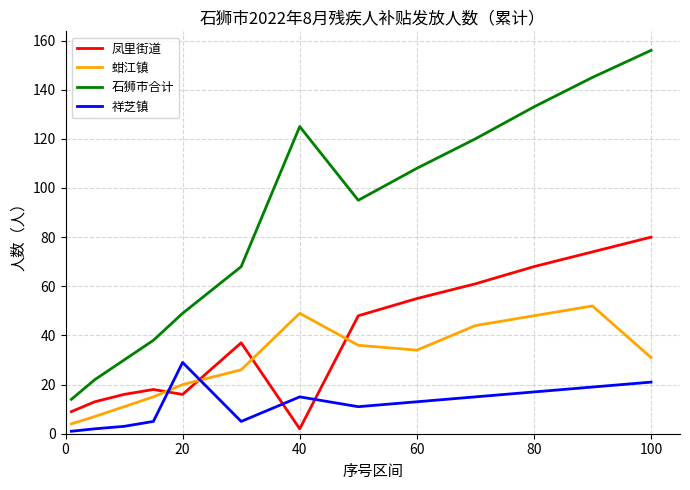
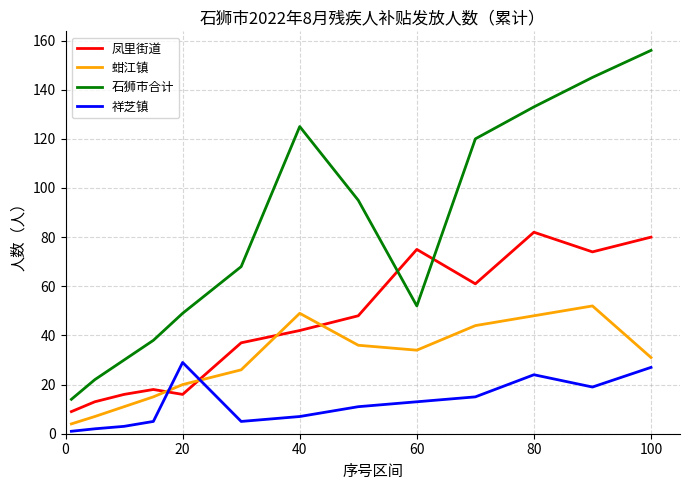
  {
    "凤里街道": {
      "20": 16,
-     "40": 2,
-     "60": 55,
-     "80": 68,
+     "40": 42,
+     "60": 75,
+     "80": 82,
      "100": 80
    },
    "蚶江镇": {
      "20": 20,
      "40": 49,
      "60": 34,
      "80": 48,
      "100": 31
    },
    "石狮市合计": {
      "20": 49,
      "40": 125,
-     "60": 108,
+     "60": 52,
      "80": 133,
      "100": 156
    },
    "祥芝镇": {
      "20": 29,
-     "40": 15,
+     "40": 7,
      "60": 13,
-     "80": 17,
-     "100": 21
+     "80": 24,
+     "100": 27
    }
  }
